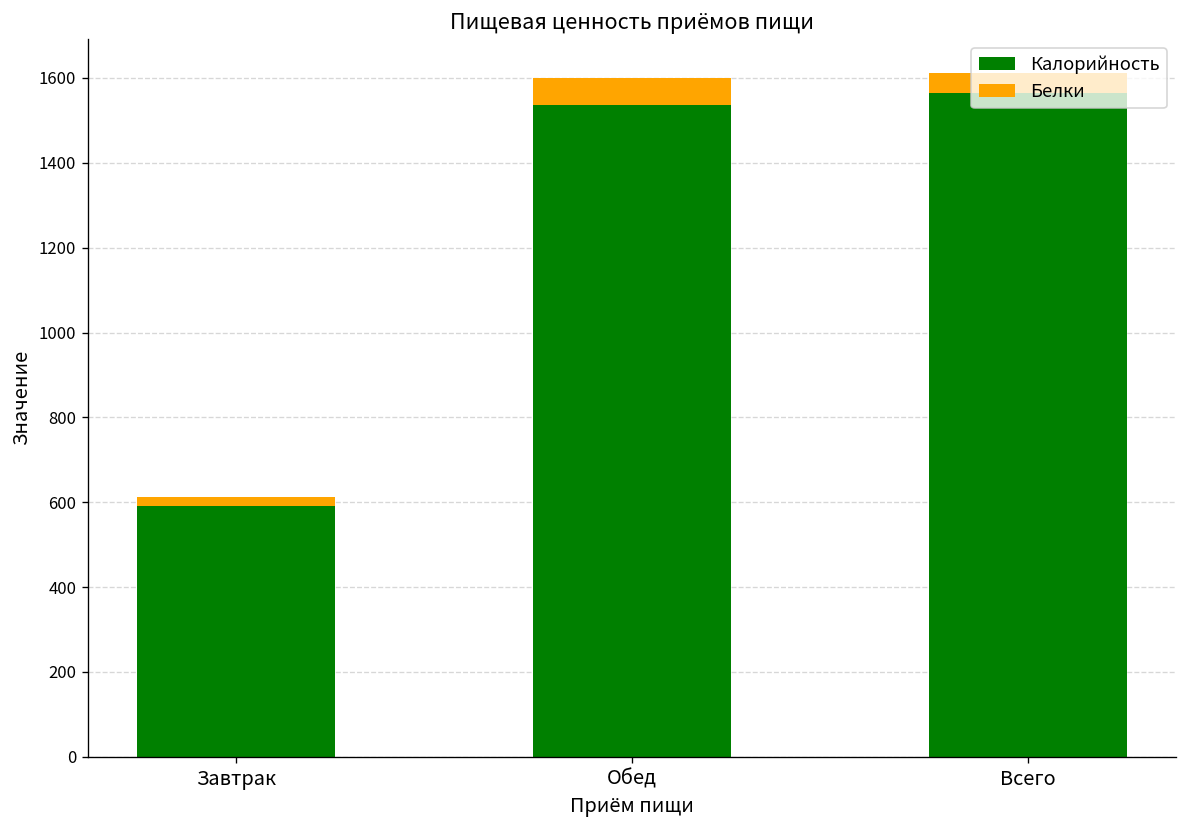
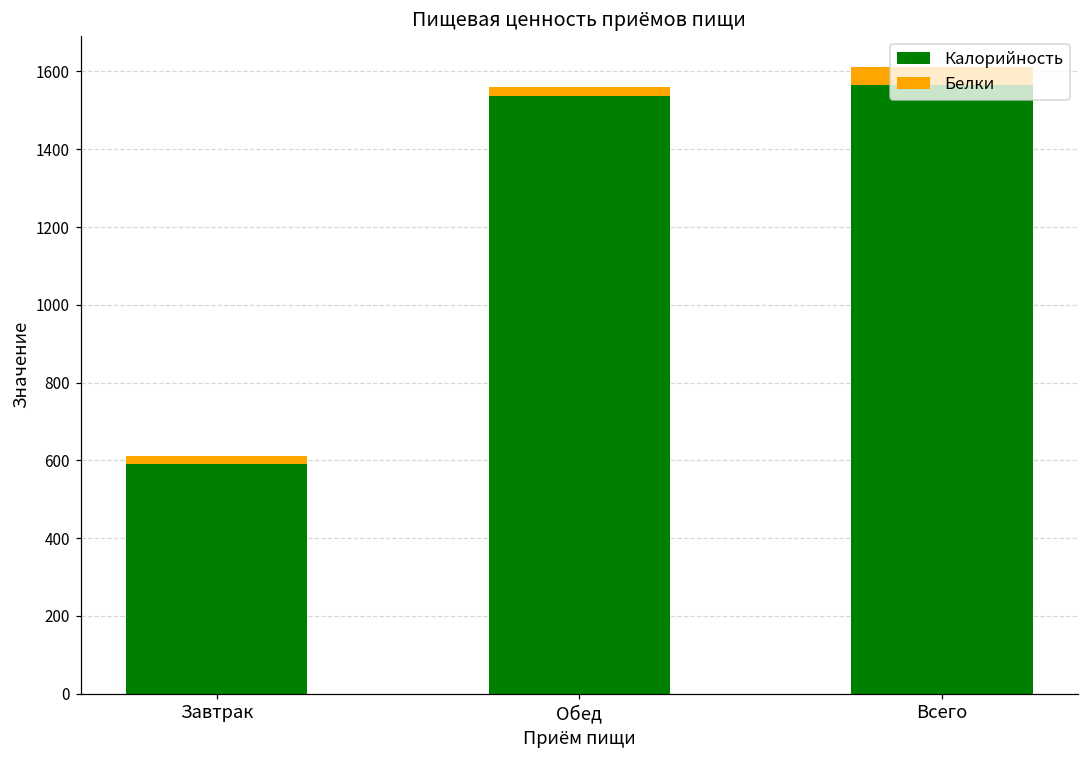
  {
    "Калорийность": {
      "Завтрак": 590,
      "Обед": 1540
    },
    "Белки": {
      "Завтрак": 20,
-     "Обед": 60
+     "Обед": 20
    }
  }
